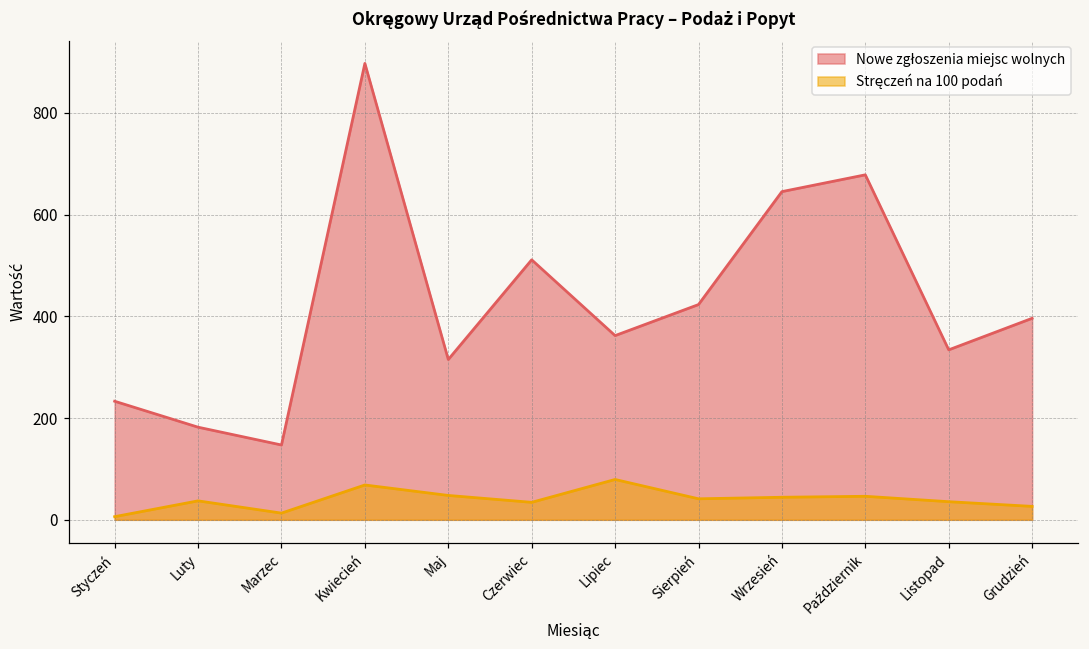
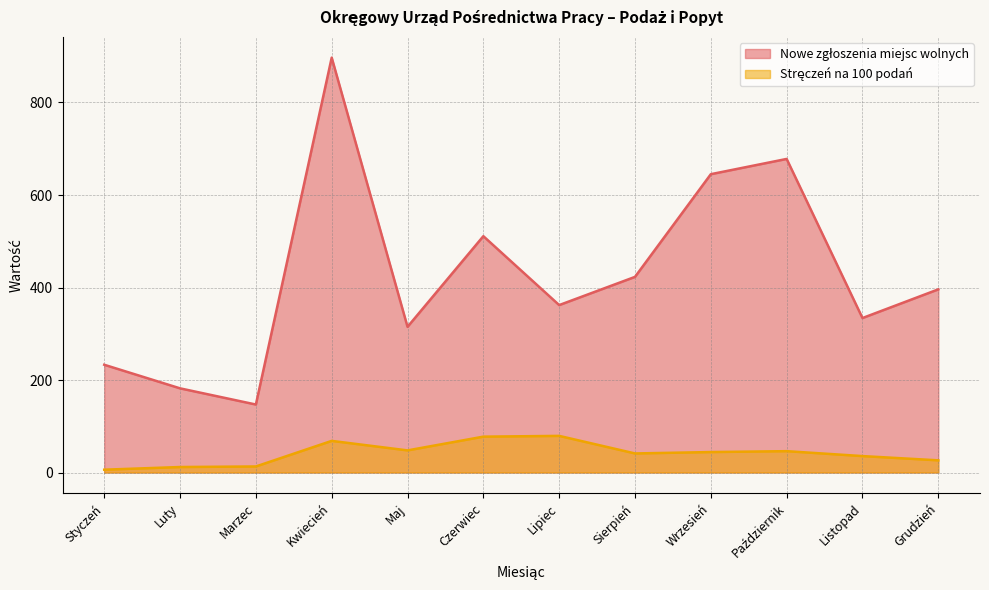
  {
    "Nowe zgłoszenia miejsc wolnych": {
      "Styczeń": 230,
      "Luty": 180,
      "Marzec": 150,
      "Kwiecień": 900,
      "Maj": 320,
      "Czerwiec": 510,
      "Lipiec": 360,
      "Sierpień": 420,
      "Wrzesień": 650,
      "Październik": 680,
      "Listopad": 330,
      "Grudzień": 400
    },
    "Stręczeń na 100 podań": {
      "Styczeń": 10,
-     "Luty": 40,
+     "Luty": 10,
      "Marzec": 10,
      "Kwiecień": 70,
      "Maj": 50,
-     "Czerwiec": 30,
+     "Czerwiec": 80,
      "Lipiec": 80,
      "Sierpień": 40,
      "Wrzesień": 40,
      "Październik": 50,
      "Listopad": 40,
      "Grudzień": 30
    }
  }
